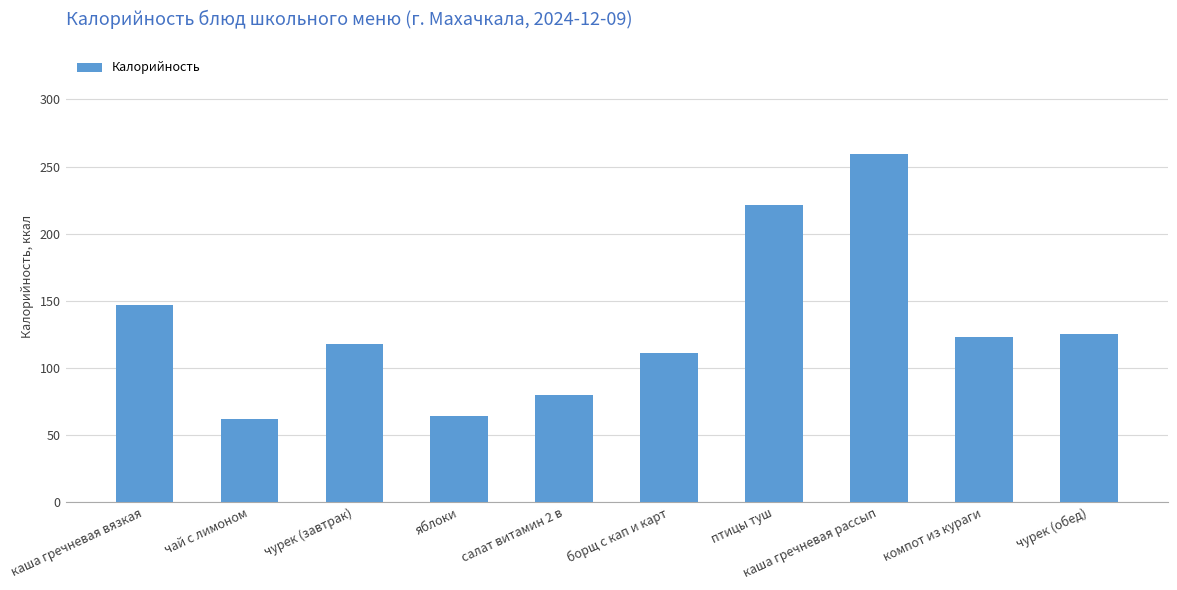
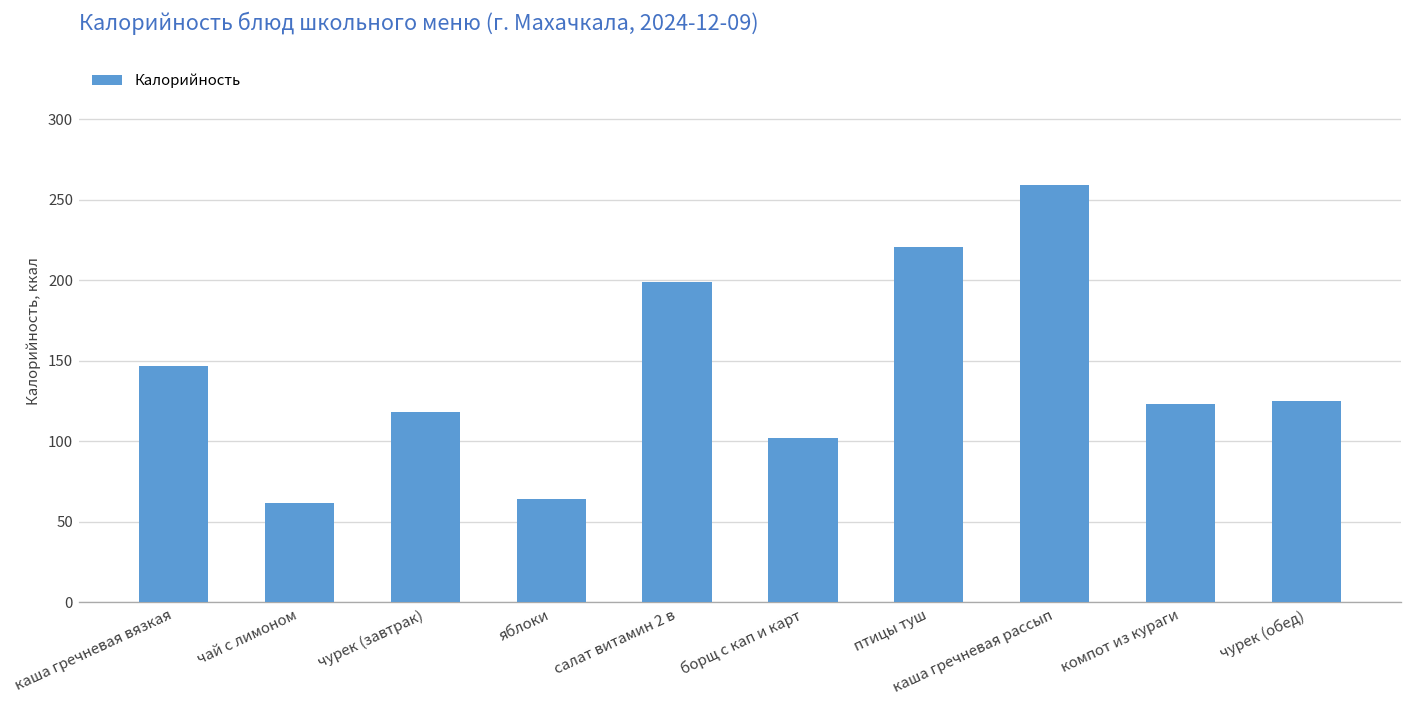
  {
    "каша гречневая вязкая": 147,
    "чай с лимоном": 62,
    "чурек (завтрак)": 118,
    "яблоки": 64,
-   "салат витамин 2 в": 80,
-   "борщ с кап и карт": 111,
+   "салат витамин 2 в": 199,
+   "борщ с кап и карт": 102,
    "птицы туш": 221,
    "каша гречневая рассып": 259,
    "компот из кураги": 123,
    "чурек (обед)": 125
  }
